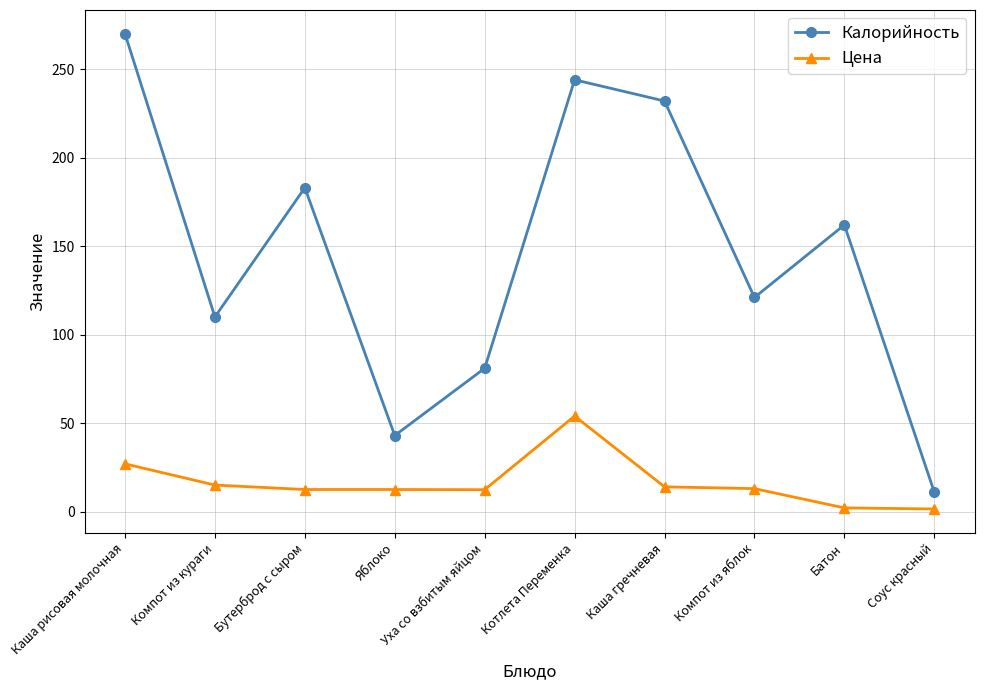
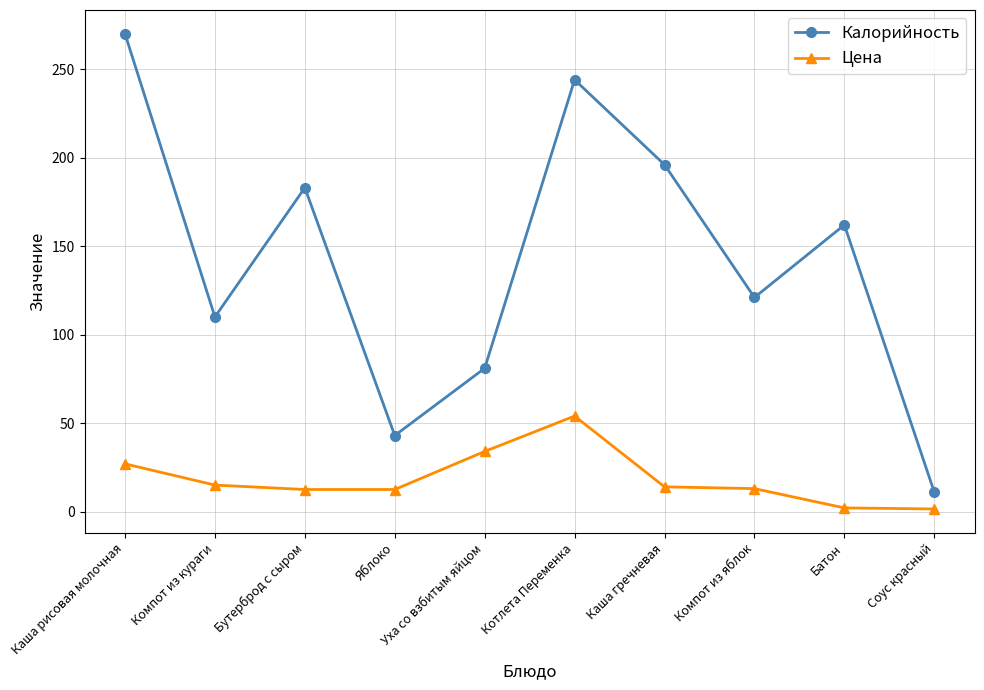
  {
    "Калорийность": {
      "Каша рисовая молочная": 270,
      "Компот из кураги": 110,
      "Бутерброд с сыром": 183,
      "Яблоко": 43,
      "Уха со взбитым яйцом": 81,
      "Котлета Переменка": 244,
-     "Каша гречневая": 232,
+     "Каша гречневая": 196,
      "Компот из яблок": 121,
      "Батон": 162,
      "Соус красный": 11
    },
    "Цена": {
      "Каша рисовая молочная": 27,
      "Компот из кураги": 15,
      "Бутерброд с сыром": 13,
      "Яблоко": 13,
-     "Уха со взбитым яйцом": 12,
+     "Уха со взбитым яйцом": 34,
      "Котлета Переменка": 54,
      "Каша гречневая": 14,
      "Компот из яблок": 13,
      "Батон": 2,
      "Соус красный": 2
    }
  }
